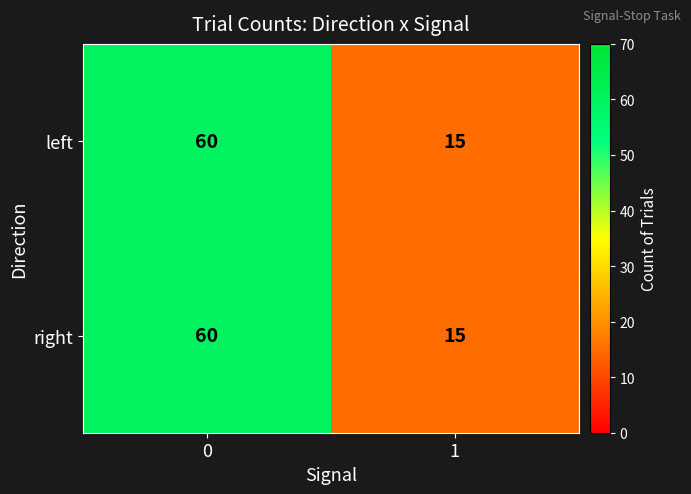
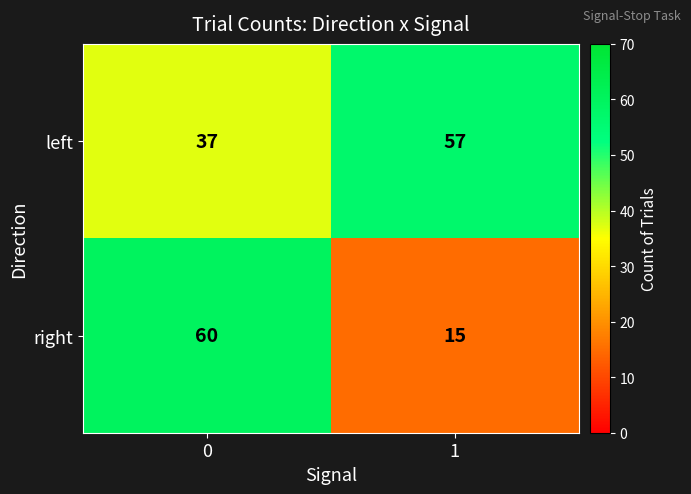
  {
    "left": {
-     "0": 60,
-     "1": 15
+     "0": 37,
+     "1": 57
    },
    "right": {
      "0": 60,
      "1": 15
    }
  }
